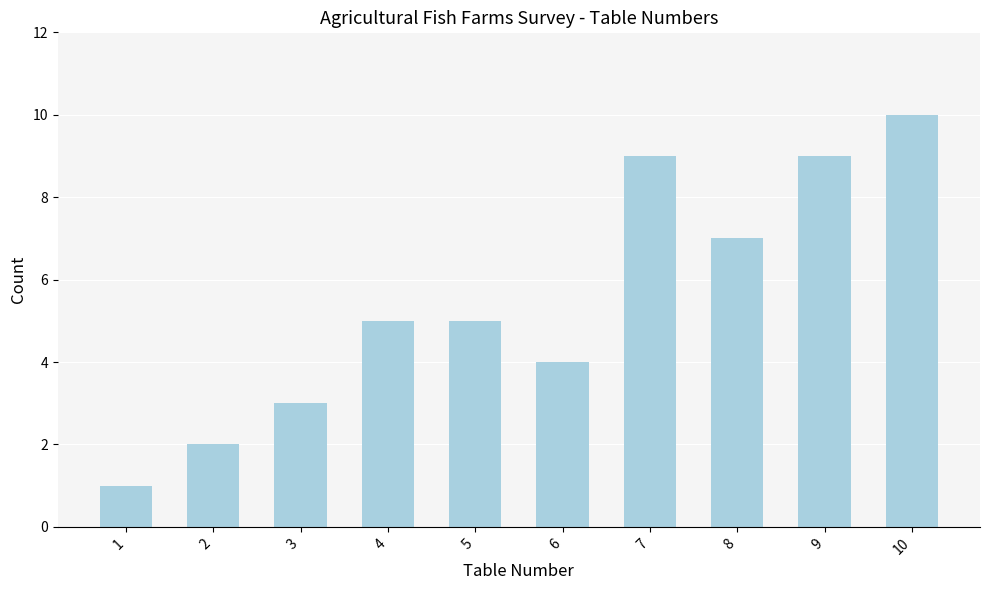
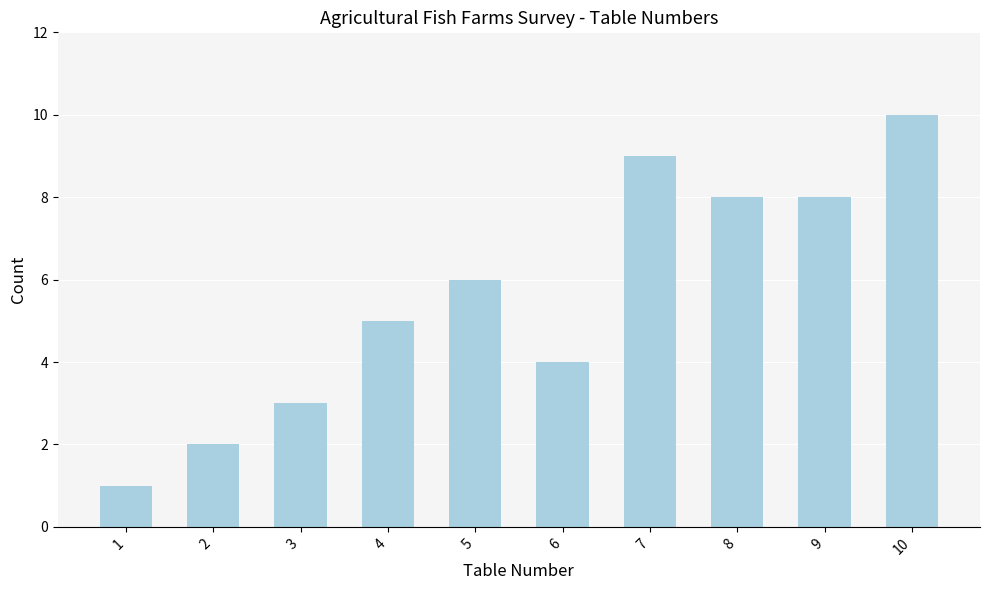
  {
    "1": 1,
    "2": 2,
    "3": 3,
    "4": 5,
-   "5": 5,
+   "5": 6,
    "6": 4,
    "7": 9,
-   "8": 7,
-   "9": 9,
+   "8": 8,
+   "9": 8,
    "10": 10
  }
